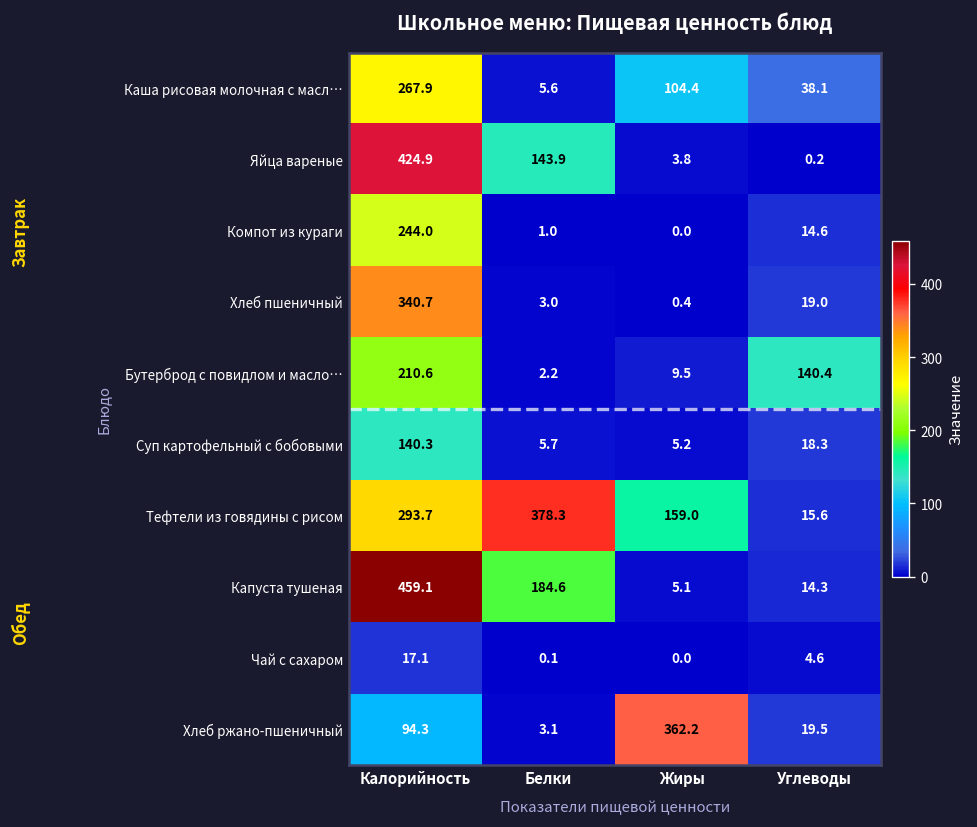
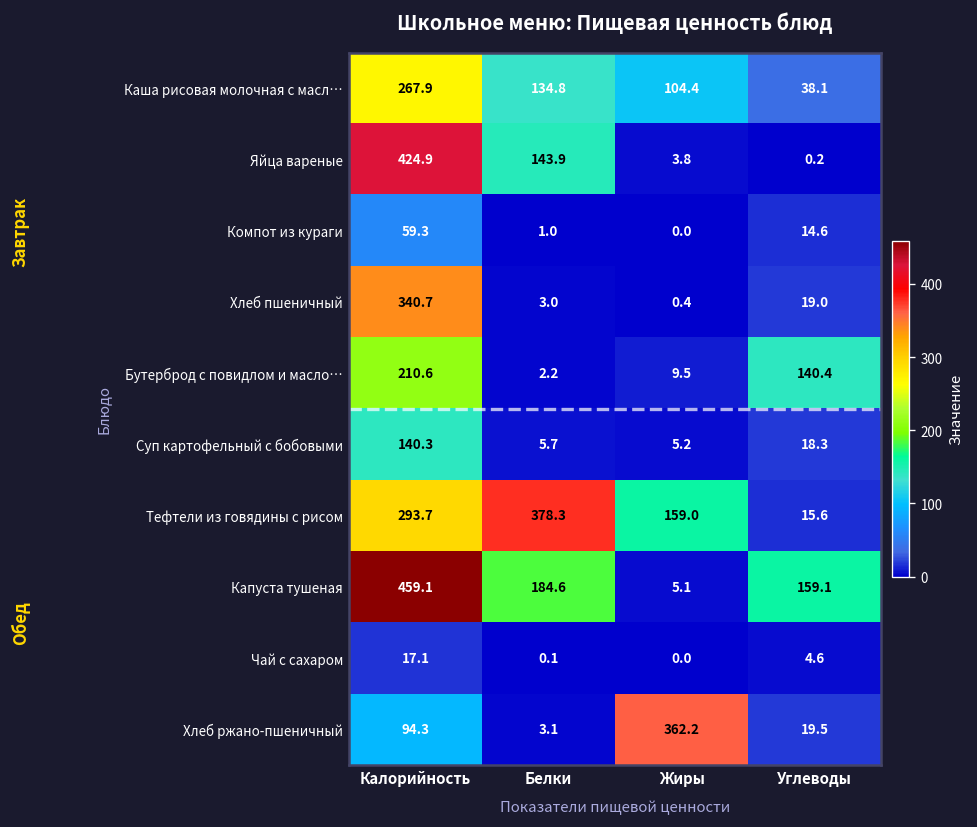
  {
    "Каша рисовая молочная с масл…": {
      "Калорийность": 267.9,
-     "Белки": 5.6,
+     "Белки": 134.8,
      "Жиры": 104.4,
      "Углеводы": 38.1
    },
    "Яйца вареные": {
      "Калорийность": 424.9,
      "Белки": 143.9,
      "Жиры": 3.8,
      "Углеводы": 0.2
    },
    "Компот из кураги": {
-     "Калорийность": 244.0,
+     "Калорийность": 59.3,
      "Белки": 1.0,
      "Жиры": 0.0,
      "Углеводы": 14.6
    },
    "Хлеб пшеничный": {
      "Калорийность": 340.7,
      "Белки": 3.0,
      "Жиры": 0.4,
      "Углеводы": 19.0
    },
    "Бутерброд с повидлом и масло…": {
      "Калорийность": 210.6,
      "Белки": 2.2,
      "Жиры": 9.5,
      "Углеводы": 140.4
    },
    "Суп картофельный с бобовыми": {
      "Калорийность": 140.3,
      "Белки": 5.7,
      "Жиры": 5.2,
      "Углеводы": 18.3
    },
    "Тефтели из говядины с рисом": {
      "Калорийность": 293.7,
      "Белки": 378.3,
      "Жиры": 159.0,
      "Углеводы": 15.6
    },
    "Капуста тушеная": {
      "Калорийность": 459.1,
      "Белки": 184.6,
      "Жиры": 5.1,
-     "Углеводы": 14.3
+     "Углеводы": 159.1
    },
    "Чай с сахаром": {
      "Калорийность": 17.1,
      "Белки": 0.1,
      "Жиры": 0.0,
      "Углеводы": 4.6
    },
    "Хлеб ржано-пшеничный": {
      "Калорийность": 94.3,
      "Белки": 3.1,
      "Жиры": 362.2,
      "Углеводы": 19.5
    }
  }
